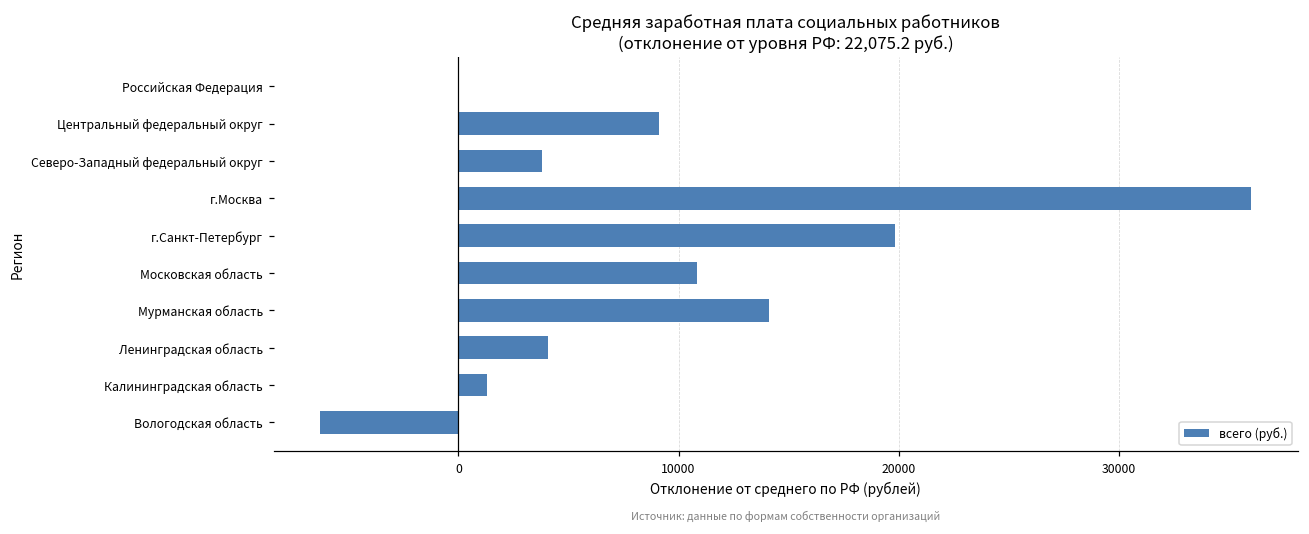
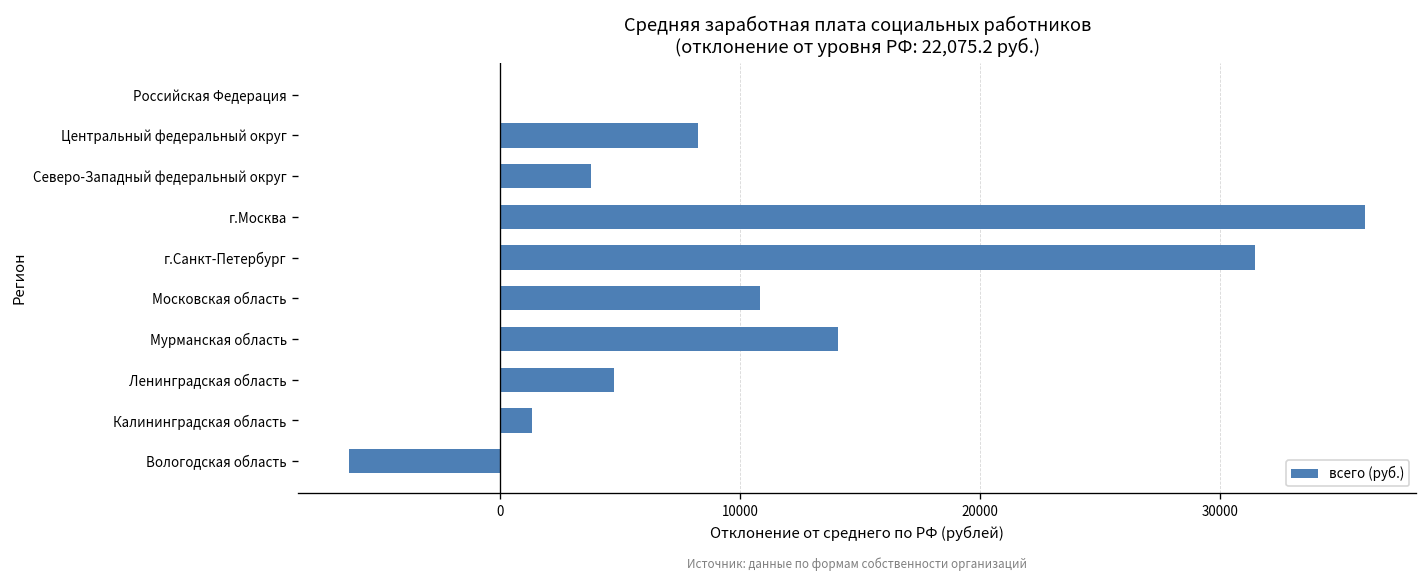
  {
    "Российская Федерация": 0,
-   "Центральный федеральный округ": 9100,
+   "Центральный федеральный округ": 8200,
    "Северо-Западный федеральный округ": 3800,
    "г.Москва": 36000,
-   "г.Санкт-Петербург": 19800,
+   "г.Санкт-Петербург": 31500,
    "Московская область": 10800,
    "Мурманская область": 14100,
-   "Ленинградская область": 4100,
+   "Ленинградская область": 4700,
    "Калининградская область": 1300,
    "Вологодская область": -6300
  }
